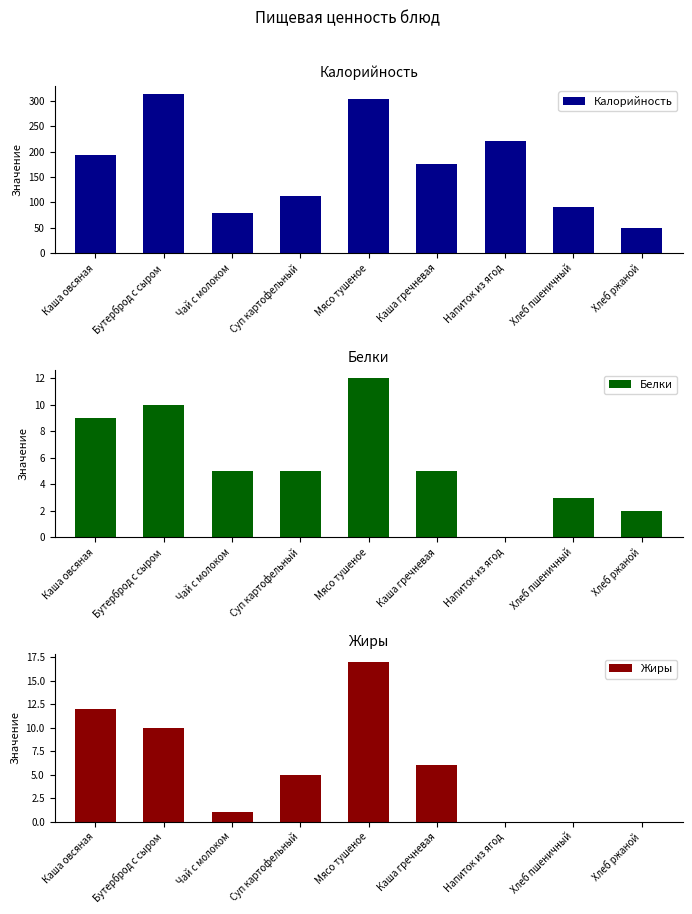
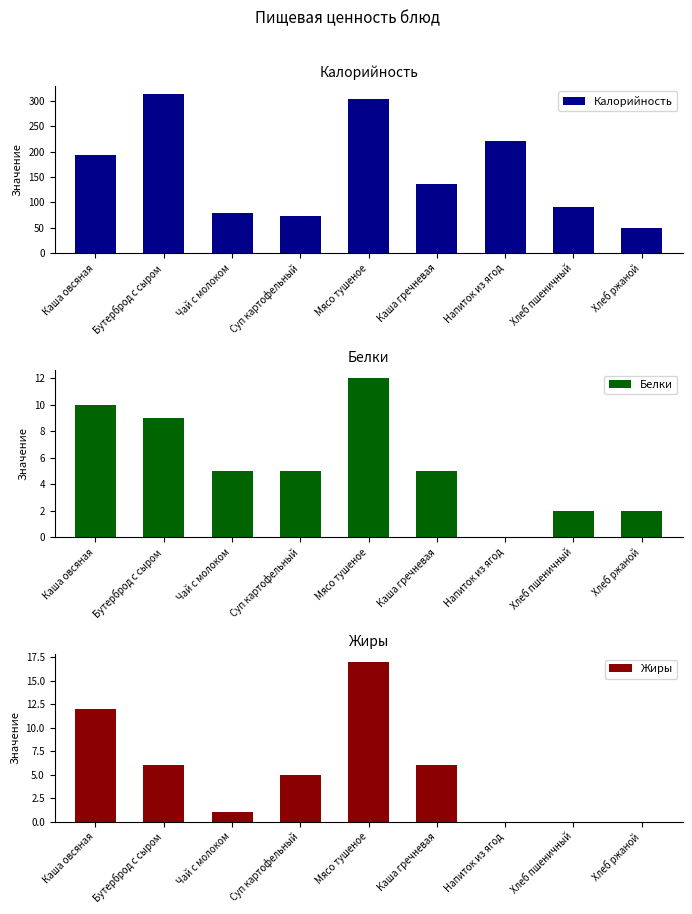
  {
    "Калорийность": {
      "Каша овсяная": 190,
      "Бутерброд с сыром": 310,
      "Чай с молоком": 80,
-     "Суп картофельный": 110,
+     "Суп картофельный": 70,
      "Мясо тушеное": 300,
-     "Каша гречневая": 180,
+     "Каша гречневая": 140,
      "Напиток из ягод": 220,
      "Хлеб пшеничный": 90,
      "Хлеб ржаной": 50
    },
    "Белки": {
-     "Каша овсяная": 9,
-     "Бутерброд с сыром": 10,
+     "Каша овсяная": 10,
+     "Бутерброд с сыром": 9,
      "Чай с молоком": 5,
      "Суп картофельный": 5,
      "Мясо тушеное": 12,
      "Каша гречневая": 5,
      "Напиток из ягод": 0,
-     "Хлеб пшеничный": 3,
+     "Хлеб пшеничный": 2,
      "Хлеб ржаной": 2
    },
    "Жиры": {
      "Каша овсяная": 12,
-     "Бутерброд с сыром": 10,
+     "Бутерброд с сыром": 6,
      "Чай с молоком": 1,
      "Суп картофельный": 5,
      "Мясо тушеное": 17,
      "Каша гречневая": 6,
      "Напиток из ягод": 0,
      "Хлеб пшеничный": 0,
      "Хлеб ржаной": 0
    }
  }
